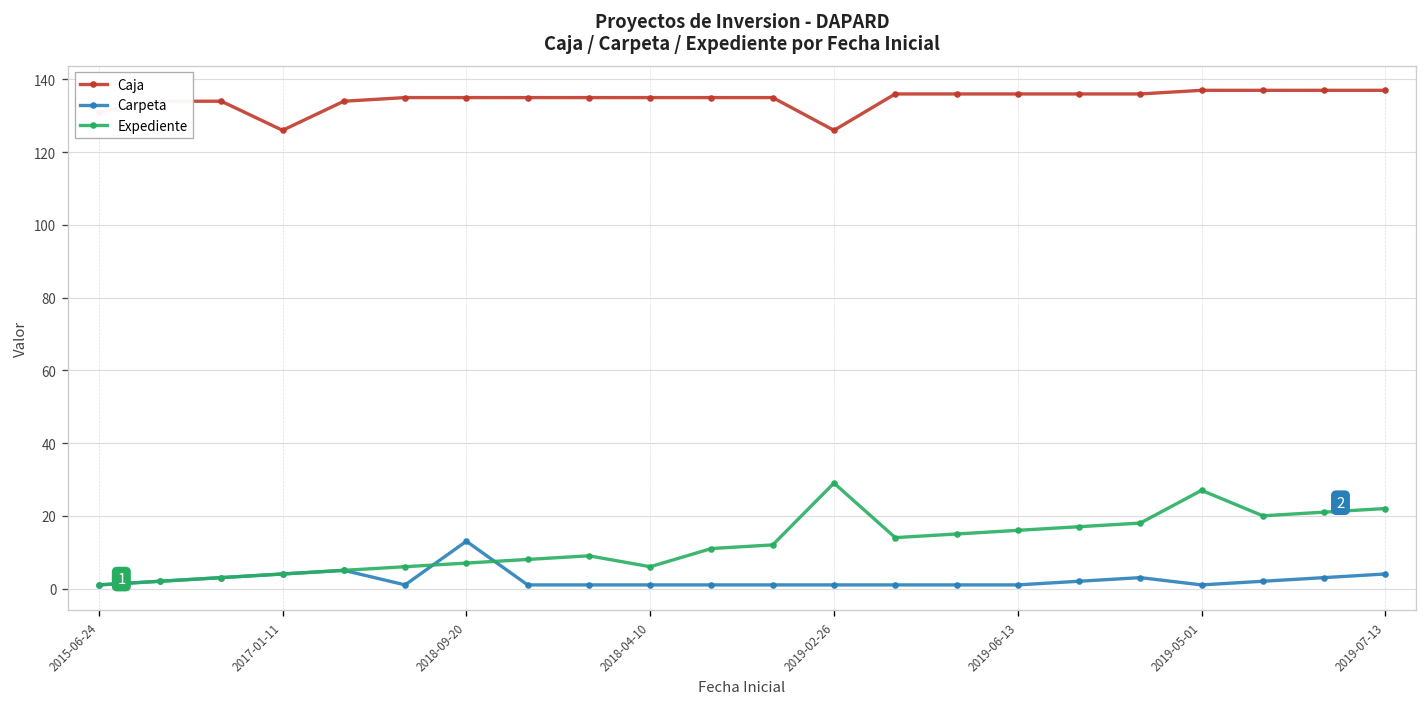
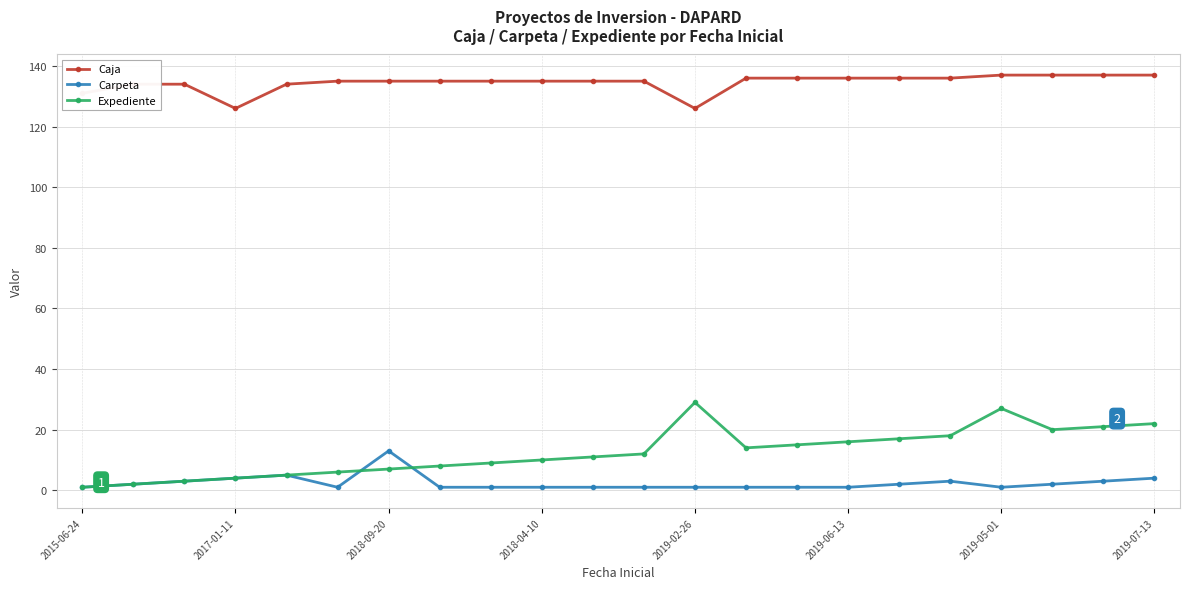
  {
    "Caja": {
      "2017-01-11": 126,
      "2018-09-20": 135,
      "2018-04-10": 135,
      "2019-02-26": 126,
      "2019-05-01": 137,
      "2019-07-13": 137
    },
    "Carpeta": {
      "2018-09-20": 13,
      "2018-04-10": 1,
      "2019-02-26": 1,
      "2019-05-01": 1,
      "2019-07-13": 4
    },
    "Expediente": {
      "2018-09-20": 7,
-     "2018-04-10": 6,
+     "2018-04-10": 10,
      "2019-02-26": 29,
      "2019-05-01": 27,
      "2019-07-13": 22
    }
  }
